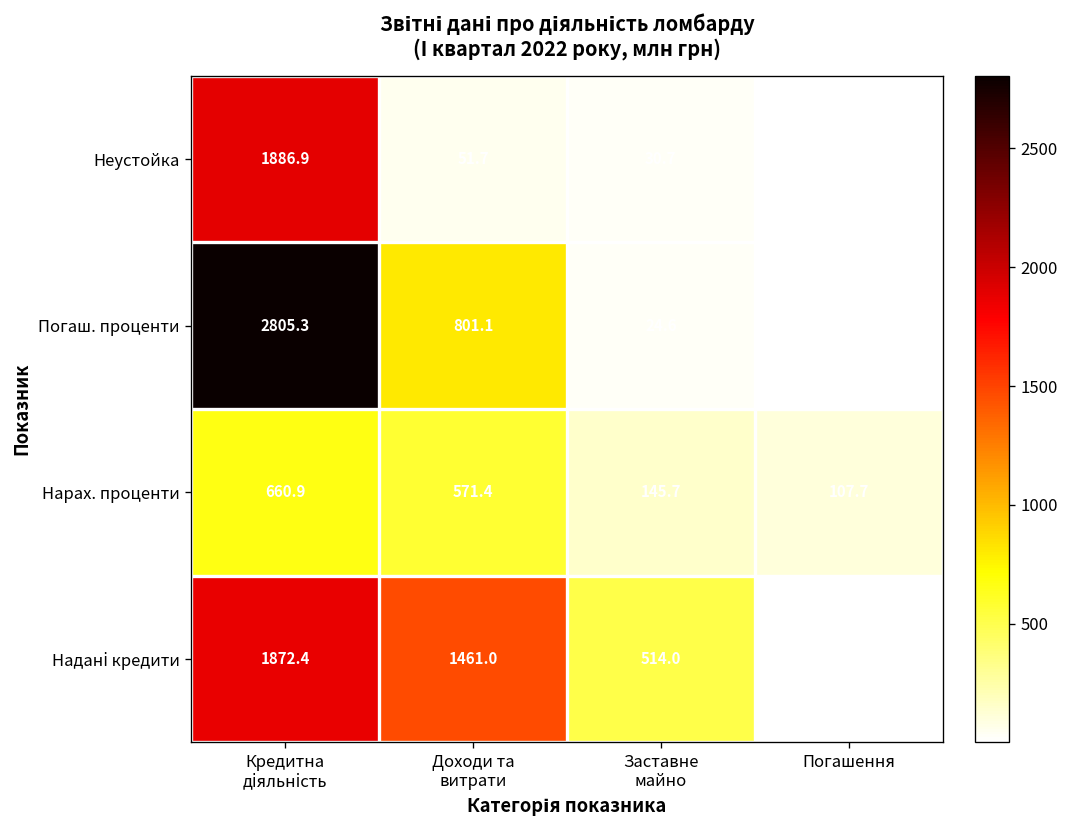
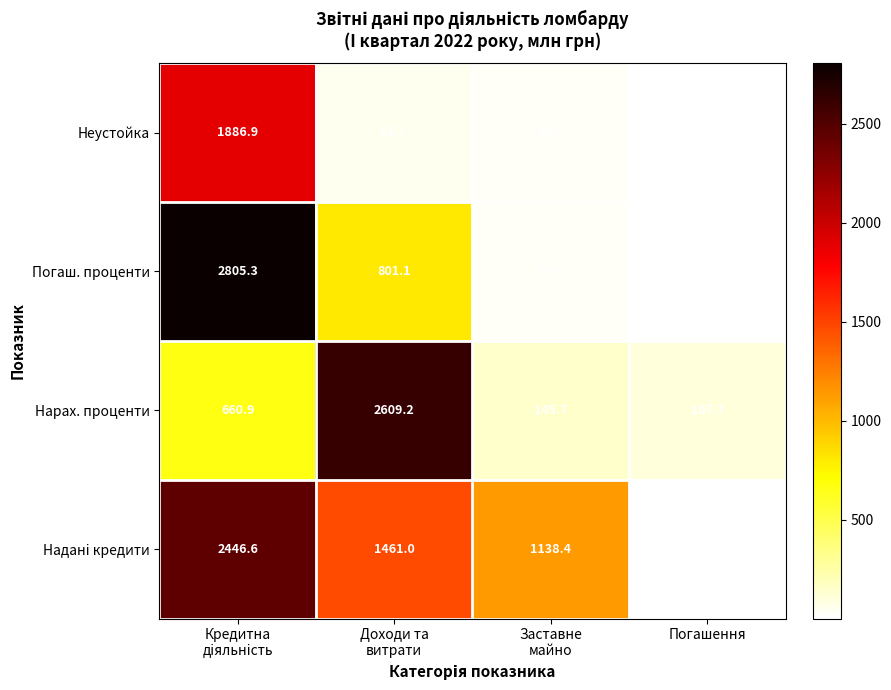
  {
    "Неустойка": {
      "Кредитна діяльність": 1886.9
    },
    "Погаш. проценти": {
      "Кредитна діяльність": 2805.3,
      "Доходи та витрати": 801.1
    },
    "Нарах. проценти": {
      "Кредитна діяльність": 660.9,
-     "Доходи та витрати": 571.4,
+     "Доходи та витрати": 2609.2,
      "Заставне майно": 145.7
    },
    "Надані кредити": {
-     "Кредитна діяльність": 1872.4,
+     "Кредитна діяльність": 2446.6,
      "Доходи та витрати": 1461.0,
-     "Заставне майно": 514.0
+     "Заставне майно": 1138.4
    }
  }
